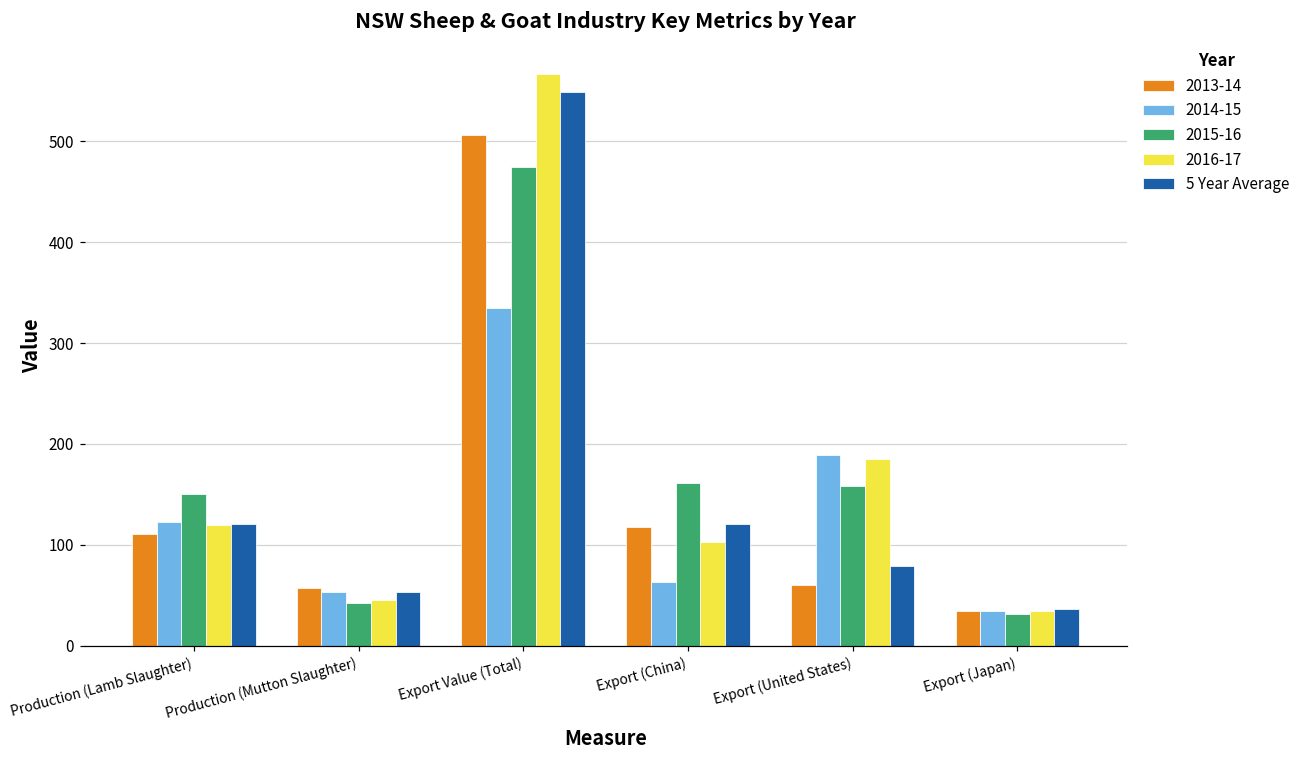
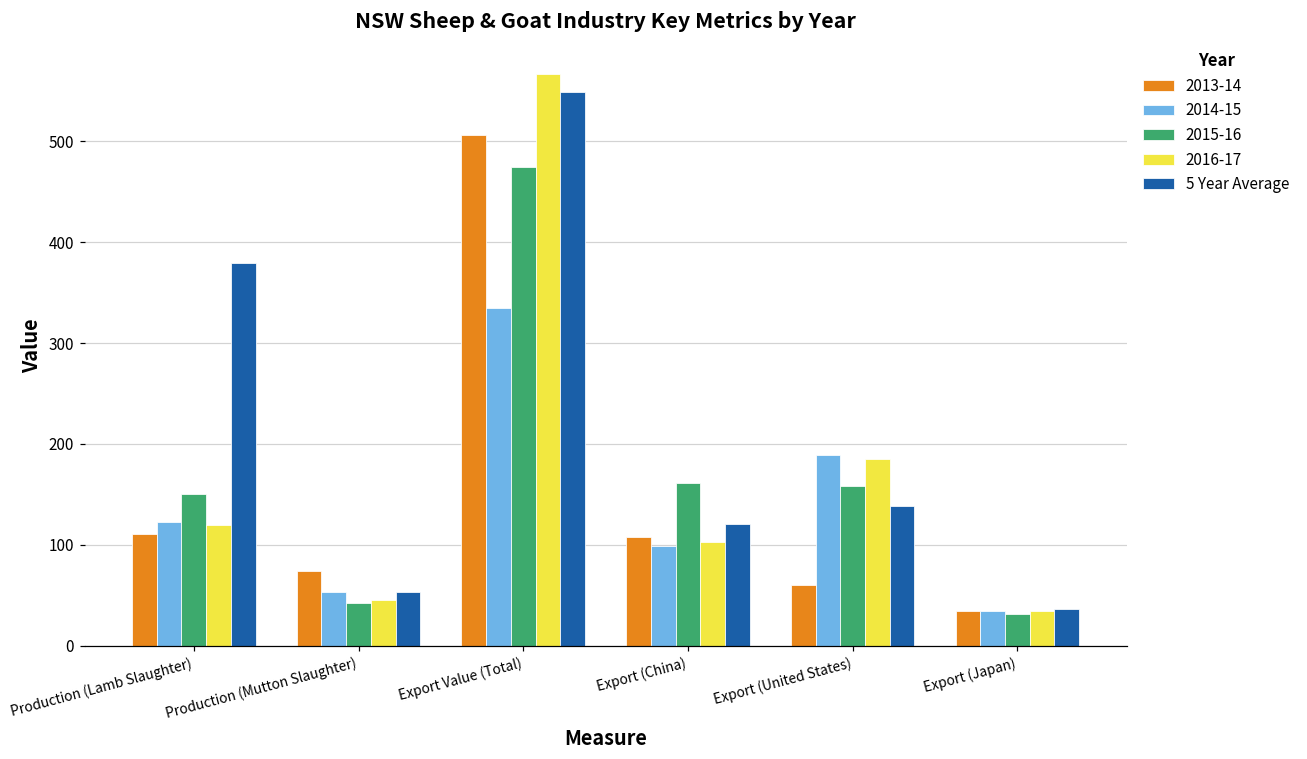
  {
    "2013-14": {
      "Production (Lamb Slaughter)": 110,
-     "Production (Mutton Slaughter)": 60,
+     "Production (Mutton Slaughter)": 70,
      "Export Value (Total)": 510,
-     "Export (China)": 120,
+     "Export (China)": 110,
      "Export (United States)": 60,
      "Export (Japan)": 30
    },
    "2014-15": {
      "Production (Lamb Slaughter)": 120,
      "Production (Mutton Slaughter)": 50,
      "Export Value (Total)": 340,
-     "Export (China)": 60,
+     "Export (China)": 100,
      "Export (United States)": 190,
      "Export (Japan)": 30
    },
    "2015-16": {
      "Production (Lamb Slaughter)": 150,
      "Production (Mutton Slaughter)": 40,
      "Export Value (Total)": 470,
      "Export (China)": 160,
      "Export (United States)": 160,
      "Export (Japan)": 30
    },
    "2016-17": {
      "Production (Lamb Slaughter)": 120,
      "Production (Mutton Slaughter)": 50,
      "Export Value (Total)": 570,
      "Export (China)": 100,
      "Export (United States)": 180,
      "Export (Japan)": 30
    },
    "5 Year Average": {
-     "Production (Lamb Slaughter)": 120,
+     "Production (Lamb Slaughter)": 380,
      "Production (Mutton Slaughter)": 50,
      "Export Value (Total)": 550,
      "Export (China)": 120,
-     "Export (United States)": 80,
+     "Export (United States)": 140,
      "Export (Japan)": 40
    }
  }
